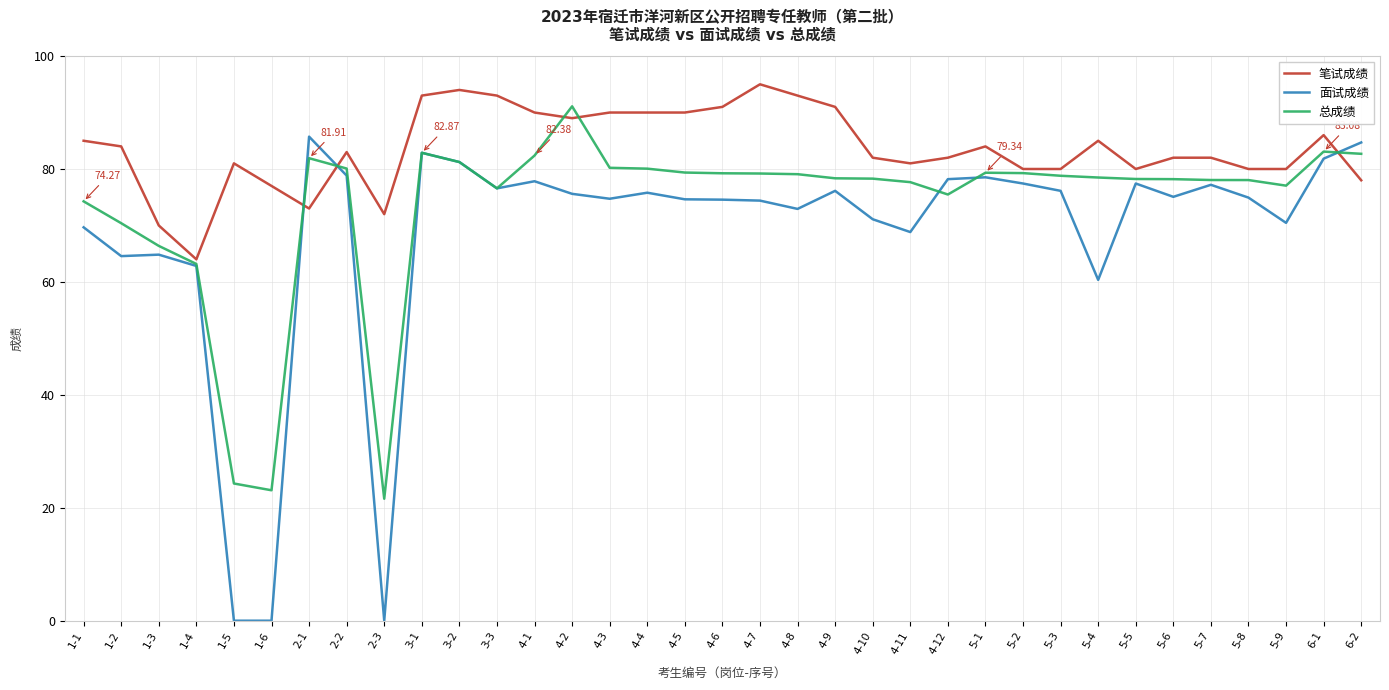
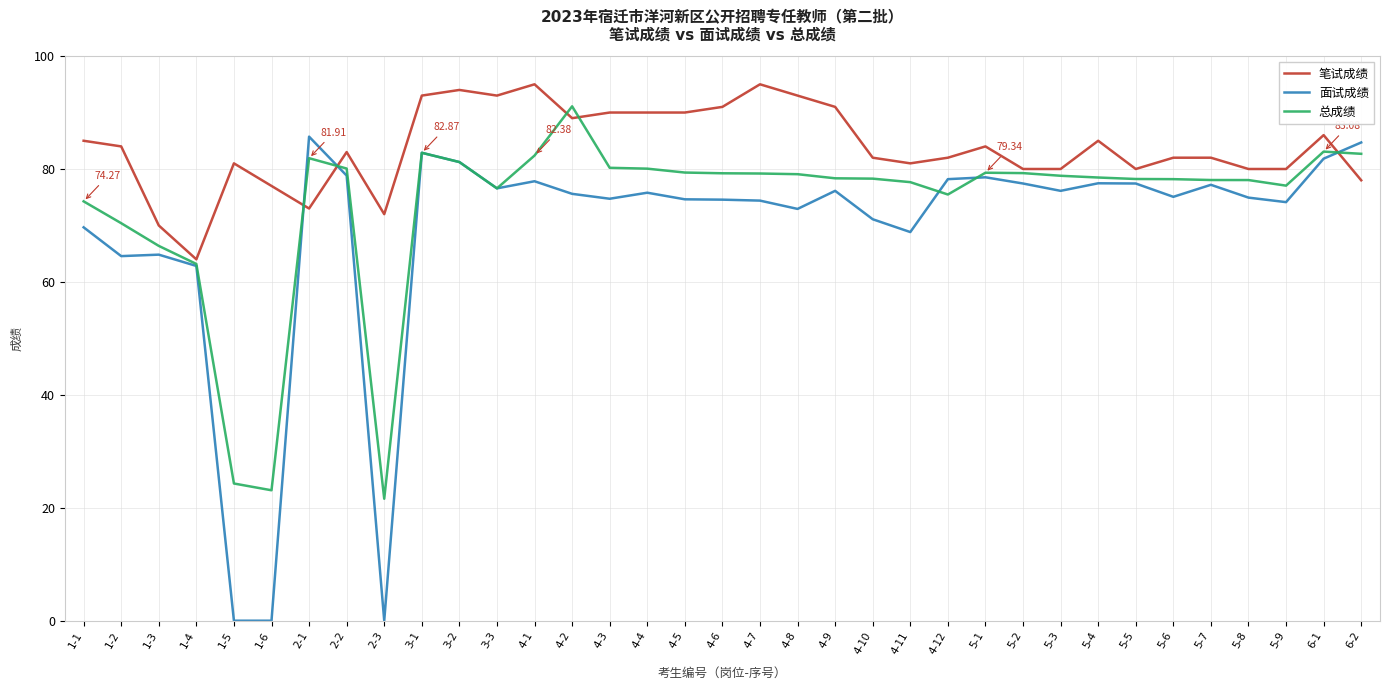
  {
    "笔试成绩": {
      "1-1": 85,
      "1-2": 84,
      "1-3": 70,
      "1-4": 64,
      "1-5": 81,
      "1-6": 77,
      "2-1": 73,
      "2-3": 72,
      "3-1": 93,
      "3-2": 94,
      "3-3": 93,
-     "4-1": 90,
+     "4-1": 95,
      "4-2": 89,
      "4-3": 90,
      "4-4": 90,
      "4-5": 90,
      "4-6": 91,
      "4-7": 95,
      "4-8": 93,
      "4-9": 91,
      "4-10": 82,
      "4-11": 81,
      "4-12": 82,
      "5-1": 84,
      "5-3": 80,
      "5-4": 85,
      "5-5": 80,
      "5-6": 82,
      "5-7": 82,
      "5-8": 80,
      "5-9": 80,
      "6-1": 86,
      "6-2": 78
    },
    "面试成绩": {
      "1-1": 70,
      "1-2": 65,
      "1-3": 65,
      "1-5": 0,
      "1-6": 0,
      "2-1": 86,
      "2-2": 79,
      "2-3": 0,
      "4-1": 78,
      "4-2": 76,
      "4-3": 75,
      "4-4": 76,
      "4-5": 75,
      "4-6": 75,
      "4-7": 74,
      "4-8": 73,
      "4-9": 76,
      "4-10": 71,
      "4-11": 69,
      "4-12": 78,
      "5-1": 79,
      "5-2": 77,
      "5-3": 76,
-     "5-4": 60,
+     "5-4": 77,
      "5-5": 77,
      "5-6": 75,
      "5-7": 77,
      "5-8": 75,
-     "5-9": 70,
+     "5-9": 74,
      "6-1": 82
    },
    "总成绩": {
      "1-1": 74.27,
      "4-1": 82.38
    }
  }
